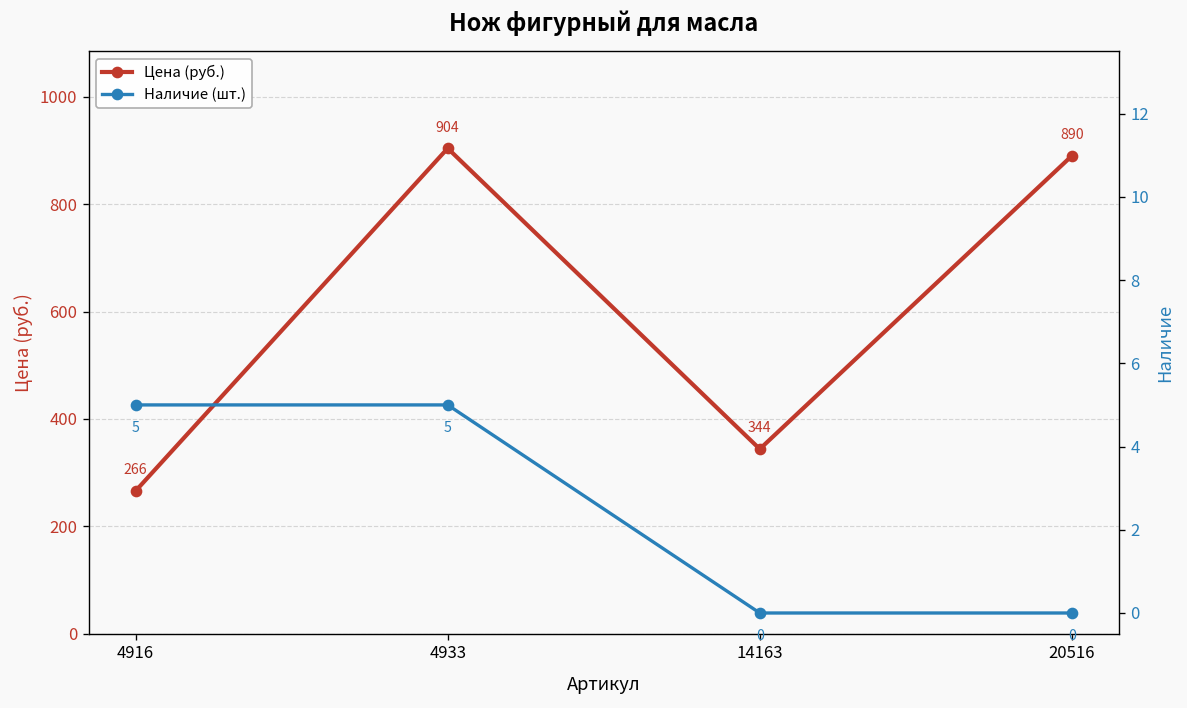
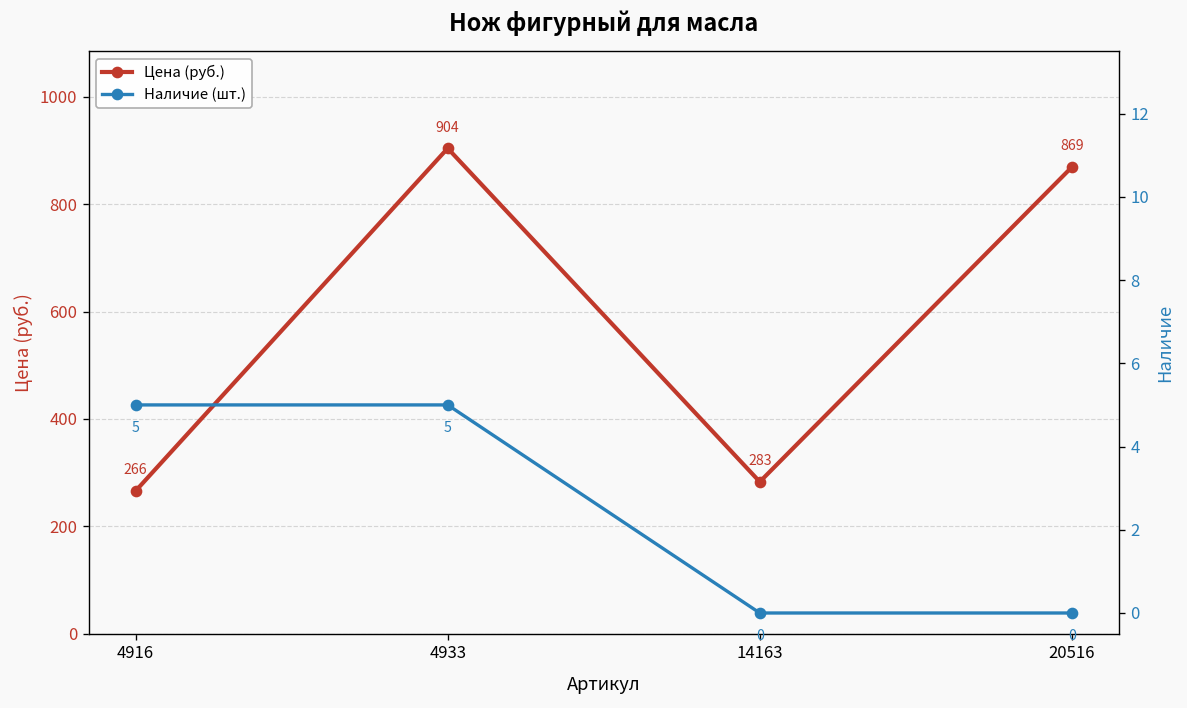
  {
    "Цена (руб.)": {
      "4916": 266,
      "4933": 904,
-     "14163": 344,
-     "20516": 890
+     "14163": 283,
+     "20516": 869
    },
    "Наличие (шт.)": {
      "4916": 5,
      "4933": 5,
      "14163": 0,
      "20516": 0
    }
  }
